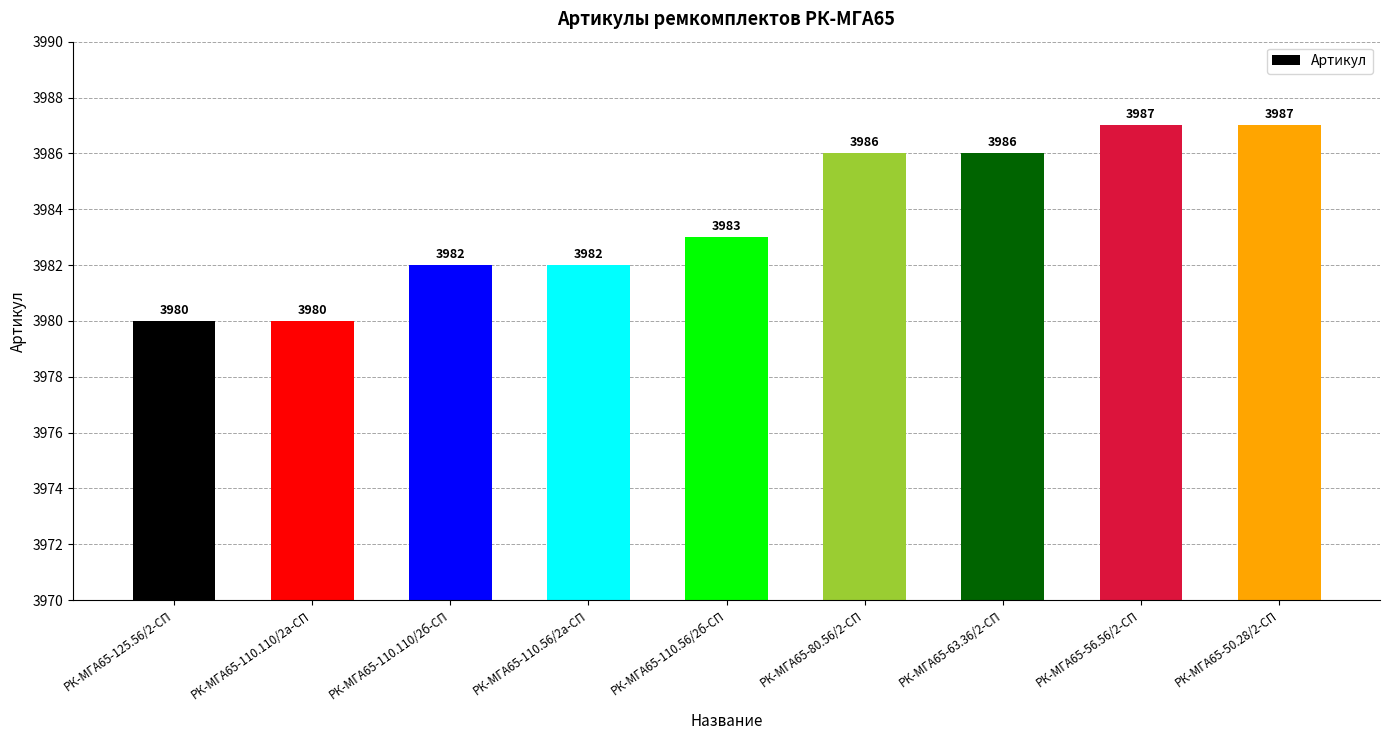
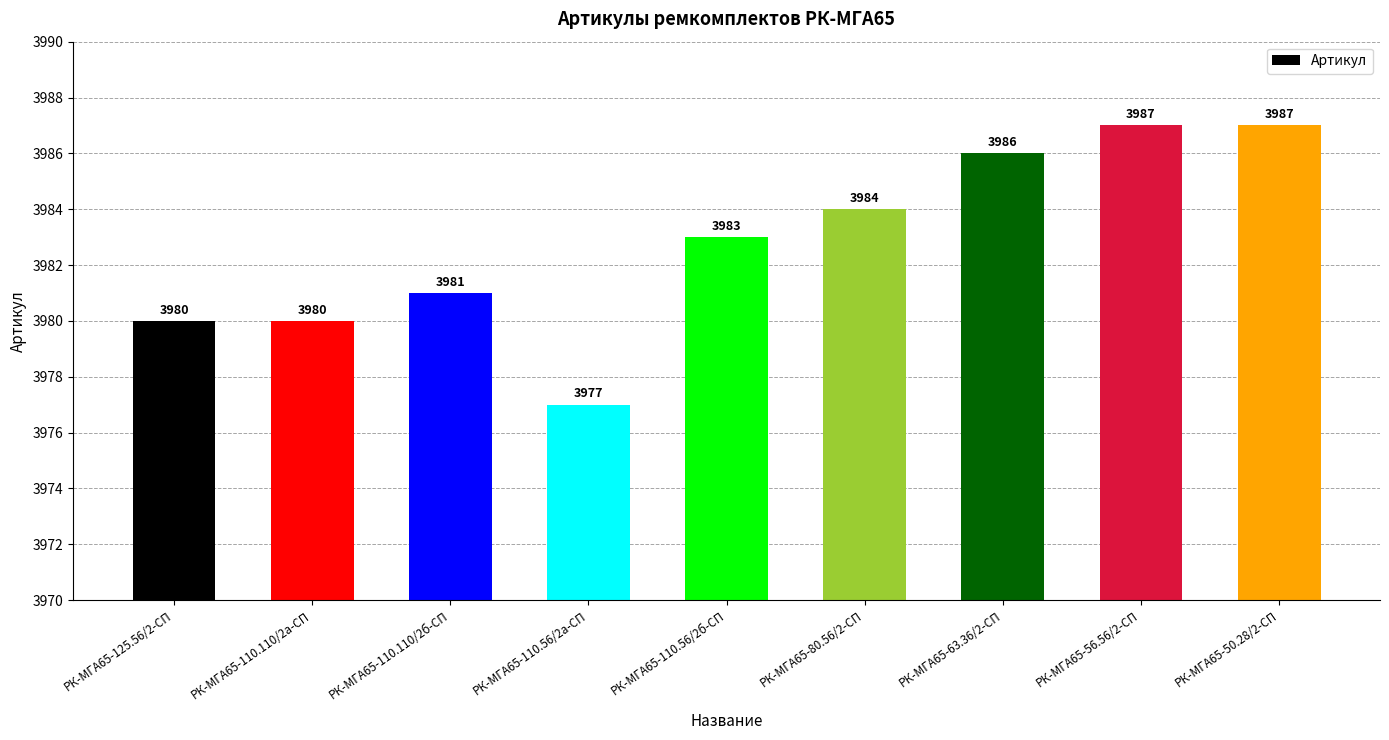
  {
    "РК-МГА65-125.56/2-СП": 3980,
    "РК-МГА65-110.110/2а-СП": 3980,
-   "РК-МГА65-110.110/2б-СП": 3982,
-   "РК-МГА65-110.56/2а-СП": 3982,
+   "РК-МГА65-110.110/2б-СП": 3981,
+   "РК-МГА65-110.56/2а-СП": 3977,
    "РК-МГА65-110.56/2б-СП": 3983,
-   "РК-МГА65-80.56/2-СП": 3986,
+   "РК-МГА65-80.56/2-СП": 3984,
    "РК-МГА65-63.36/2-СП": 3986,
    "РК-МГА65-56.56/2-СП": 3987,
    "РК-МГА65-50.28/2-СП": 3987
  }
